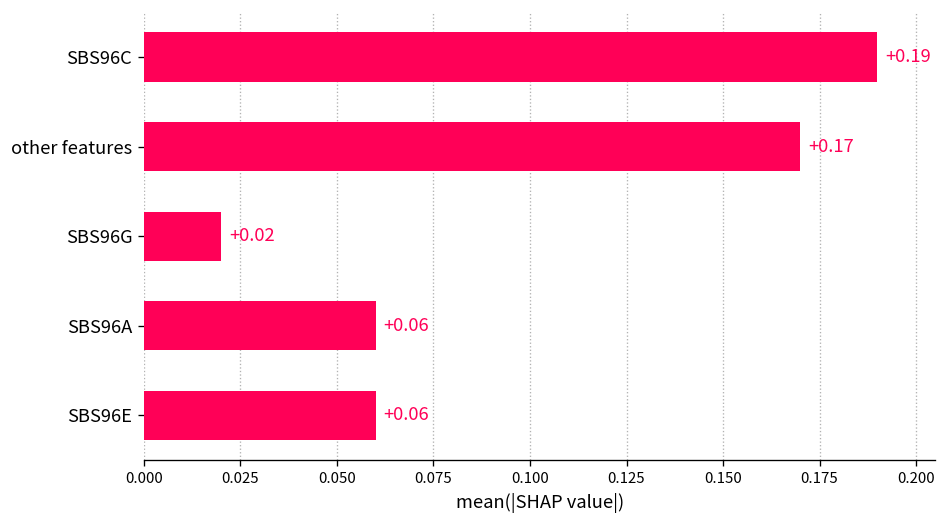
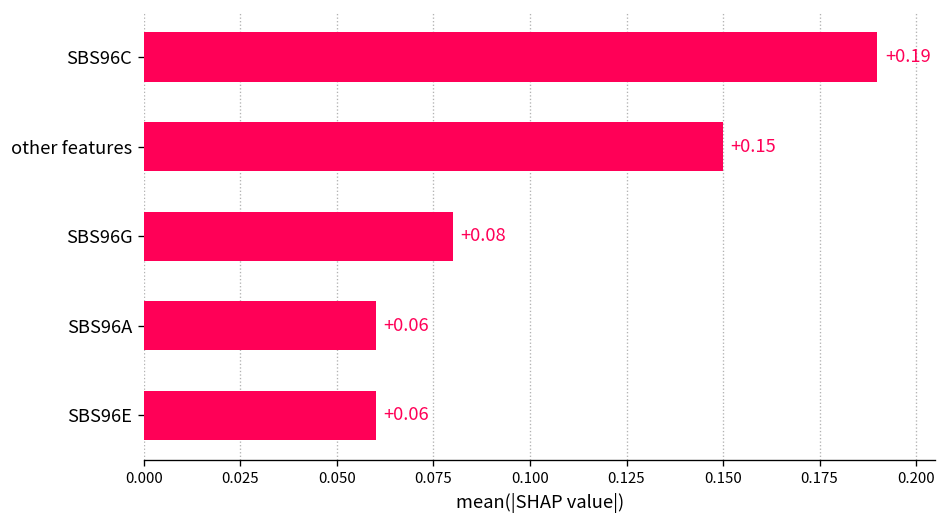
  {
    "SBS96C": "+0.19",
-   "other features": "+0.17",
-   "SBS96G": "+0.02",
+   "other features": "+0.15",
+   "SBS96G": "+0.08",
    "SBS96A": "+0.06",
    "SBS96E": "+0.06"
  }
